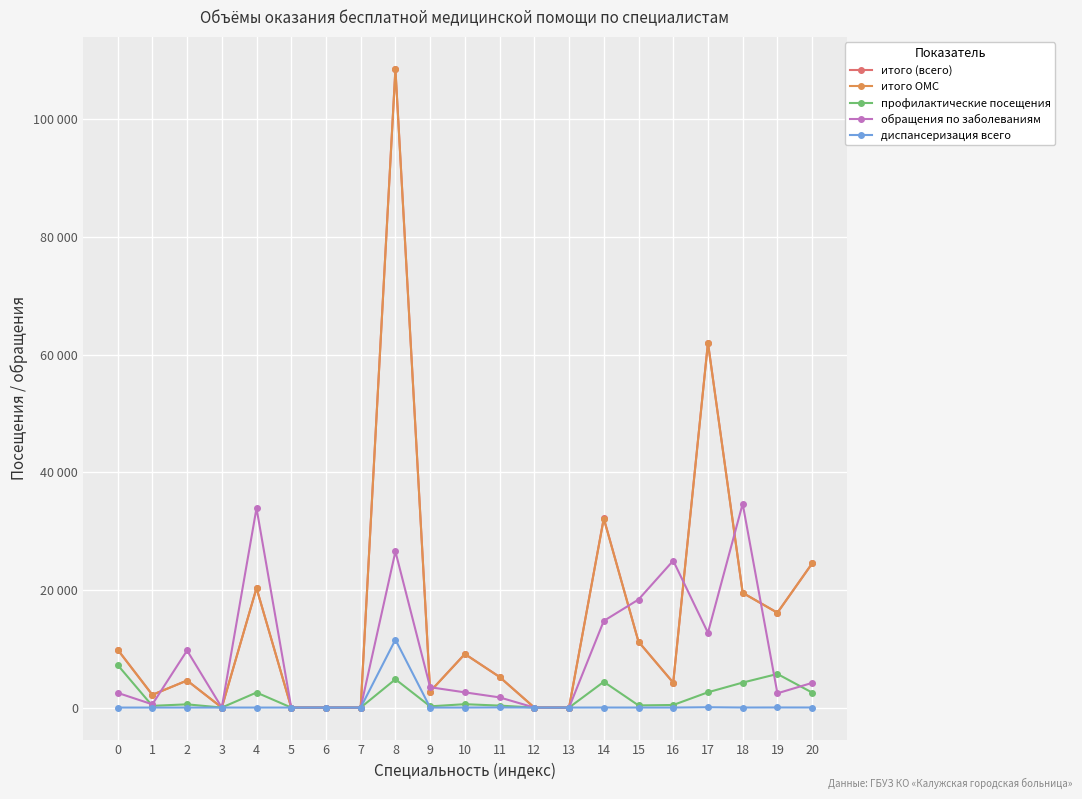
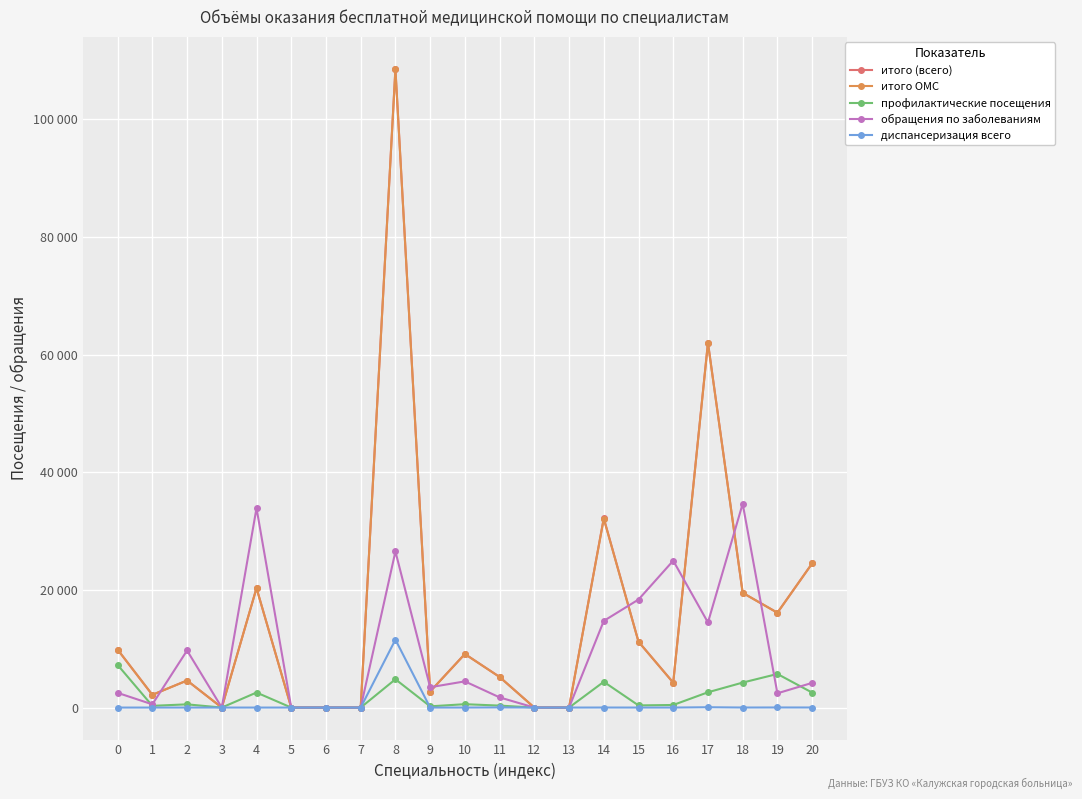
  {
    "профилактические посещения": {
      "0": 7000,
      "2": 1000,
      "4": 3000,
      "8": 5000,
      "10": 1000,
      "14": 4000,
      "17": 3000,
      "18": 4000,
      "19": 6000,
      "20": 3000
    },
    "обращения по заболеваниям": {
      "0": 3000,
      "2": 10000,
      "4": 34000,
      "8": 27000,
      "9": 3000,
-     "10": 3000,
+     "10": 4000,
      "11": 2000,
      "14": 15000,
      "15": 18000,
      "16": 25000,
-     "17": 13000,
+     "17": 14000,
      "18": 35000,
      "19": 2000,
      "20": 4000
    },
    "диспансеризация всего": {
      "0": 0,
      "2": 0,
      "4": 0,
      "8": 12000,
      "10": 0,
      "14": 0,
      "17": 0,
      "18": 0,
      "19": 0,
      "20": 0
    }
  }
